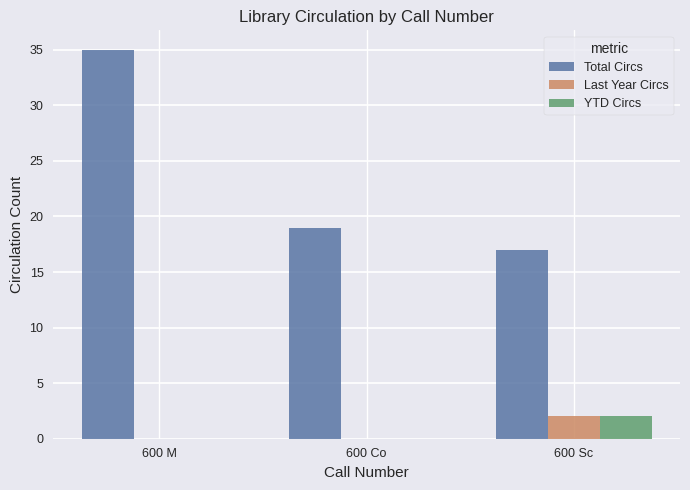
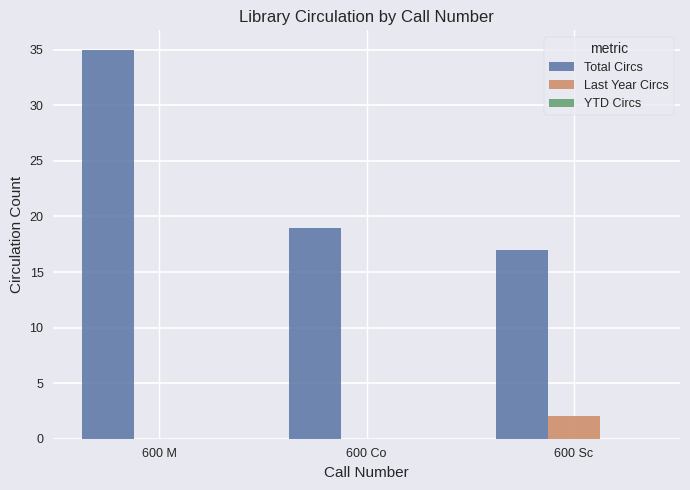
  {
    "Total Circs": {
      "600 M": 35,
      "600 Co": 19,
      "600 Sc": 17
    },
    "Last Year Circs": {
      "600 M": 0,
      "600 Co": 0,
      "600 Sc": 2
    },
    "YTD Circs": {
      "600 M": 0,
      "600 Co": 0,
-     "600 Sc": 2
+     "600 Sc": 0
    }
  }
